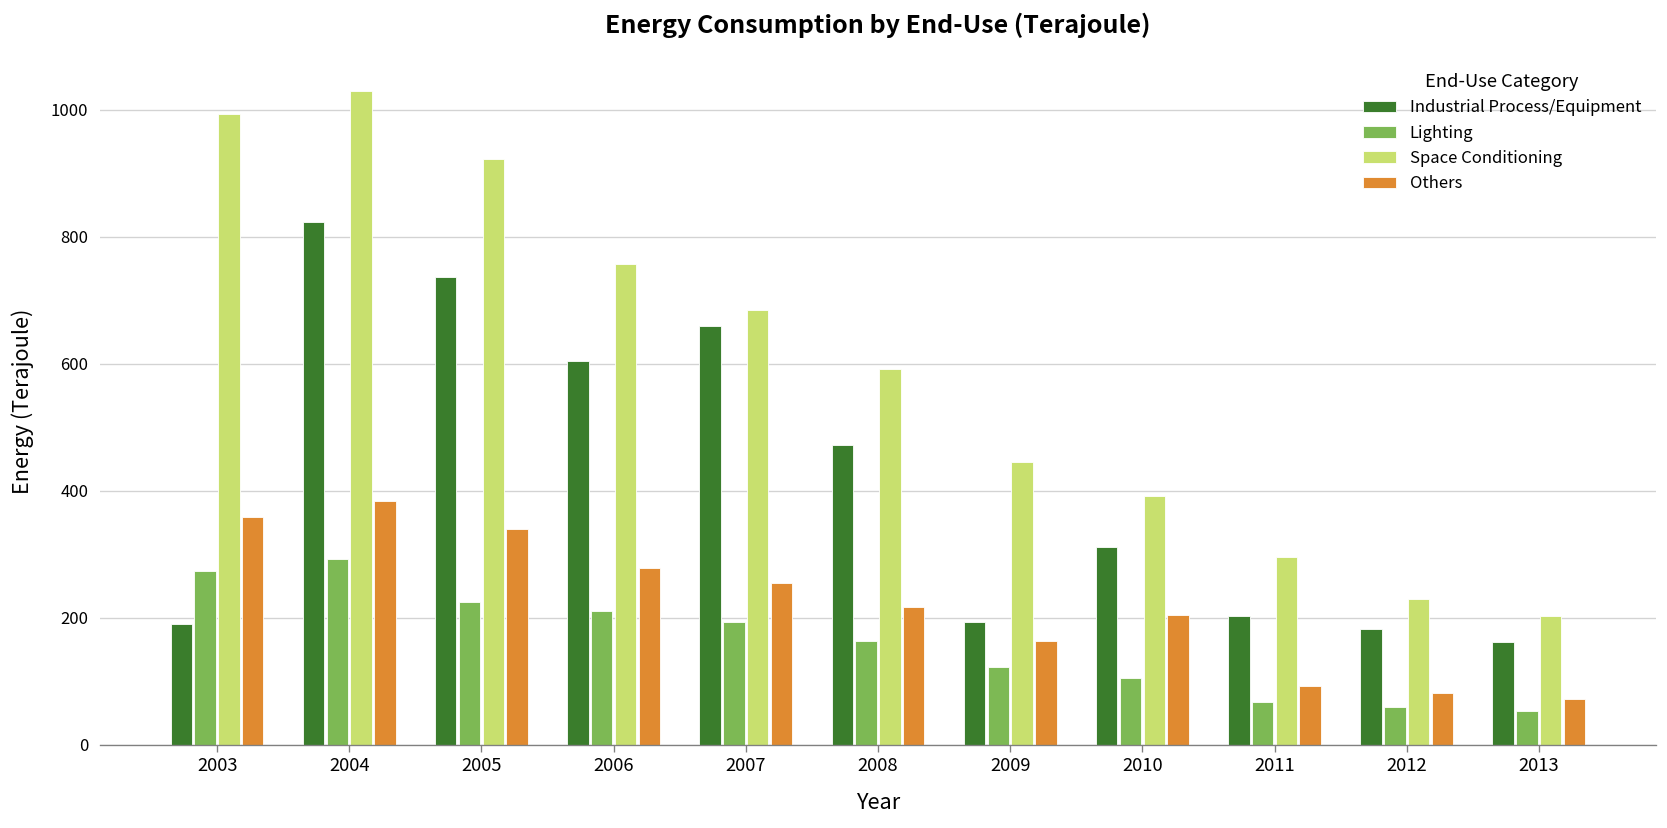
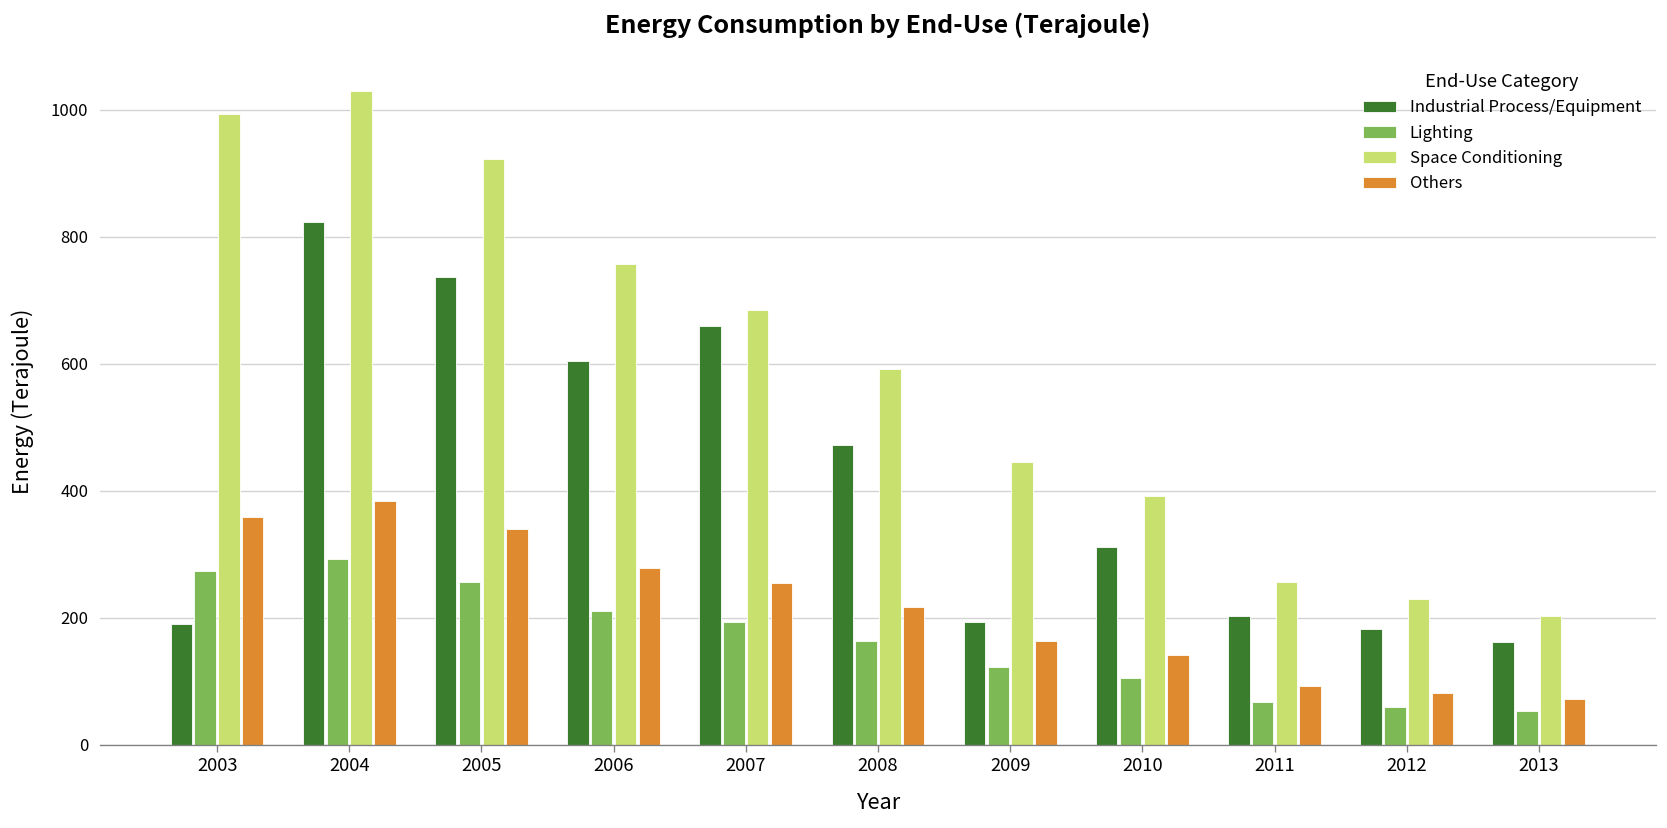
  {
    "Industrial Process/Equipment": {
      "2003": 190,
      "2004": 820,
      "2005": 740,
      "2006": 600,
      "2007": 660,
      "2008": 470,
      "2009": 190,
      "2010": 310,
      "2011": 200,
      "2012": 180,
      "2013": 160
    },
    "Lighting": {
      "2003": 270,
      "2004": 290,
-     "2005": 230,
+     "2005": 260,
      "2006": 210,
      "2007": 190,
      "2008": 160,
      "2009": 120,
      "2010": 110,
      "2011": 70,
      "2012": 60,
      "2013": 50
    },
    "Space Conditioning": {
      "2003": 990,
      "2004": 1030,
      "2005": 920,
      "2006": 760,
      "2007": 690,
      "2008": 590,
      "2009": 450,
      "2010": 390,
-     "2011": 300,
+     "2011": 260,
      "2012": 230,
      "2013": 200
    },
    "Others": {
      "2003": 360,
      "2004": 380,
      "2005": 340,
      "2006": 280,
      "2007": 260,
      "2008": 220,
      "2009": 160,
-     "2010": 210,
+     "2010": 140,
      "2011": 90,
      "2012": 80,
      "2013": 70
    }
  }
